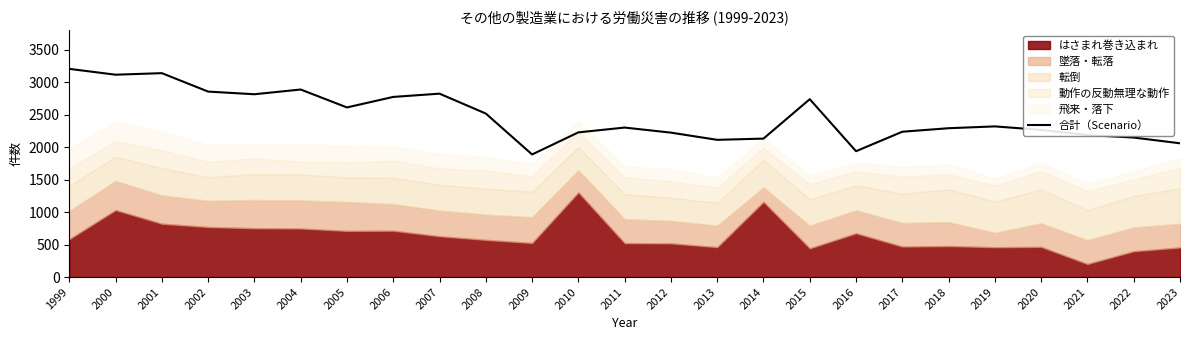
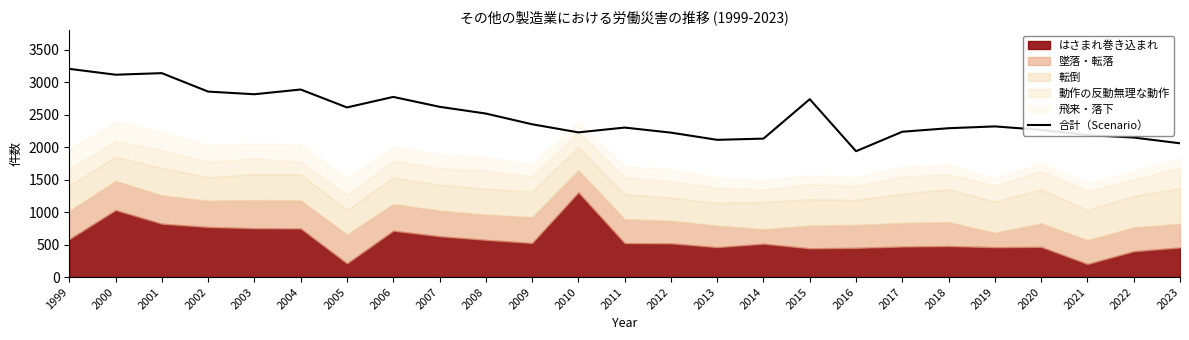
  {
    "合計（Scenario）": {
      "1999": 3200,
      "2000": 3100,
      "2001": 3100,
      "2002": 2900,
      "2003": 2800,
      "2004": 2900,
      "2005": 2600,
      "2006": 2800,
-     "2007": 2800,
+     "2007": 2600,
      "2008": 2500,
-     "2009": 1900,
+     "2009": 2400,
      "2011": 2300,
      "2012": 2200,
      "2013": 2100,
      "2015": 2700,
      "2016": 1900,
      "2017": 2200,
      "2018": 2300,
      "2019": 2300,
      "2022": 2100,
      "2023": 2100
    },
    "はさまれ巻き込まれ": {
      "1999": 600,
      "2000": 1000,
      "2001": 800,
      "2002": 800,
      "2003": 800,
      "2004": 700,
-     "2005": 700,
+     "2005": 200,
      "2006": 700,
      "2007": 600,
      "2008": 600,
      "2009": 500,
      "2010": 1300,
      "2011": 500,
      "2012": 500,
      "2013": 500,
-     "2014": 1200,
+     "2014": 500,
      "2015": 400,
-     "2016": 700,
+     "2016": 500,
      "2017": 500,
      "2018": 500,
      "2019": 500,
      "2020": 500,
      "2021": 200,
      "2022": 400,
      "2023": 500
    },
    "墜落・転落": {
      "1999": 400,
      "2000": 400,
      "2001": 400,
      "2002": 400,
      "2003": 400,
      "2004": 400,
      "2005": 400,
      "2006": 400,
      "2007": 400,
      "2008": 400,
      "2009": 400,
      "2010": 300,
      "2011": 400,
      "2012": 300,
      "2013": 300,
      "2014": 200,
      "2015": 300,
      "2016": 400,
      "2017": 400,
      "2018": 400,
      "2019": 200,
      "2020": 400,
      "2021": 400,
      "2022": 400,
      "2023": 400
    }
  }
